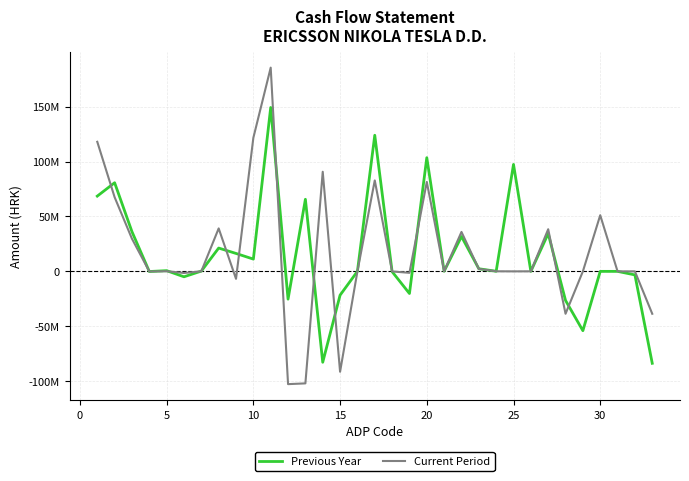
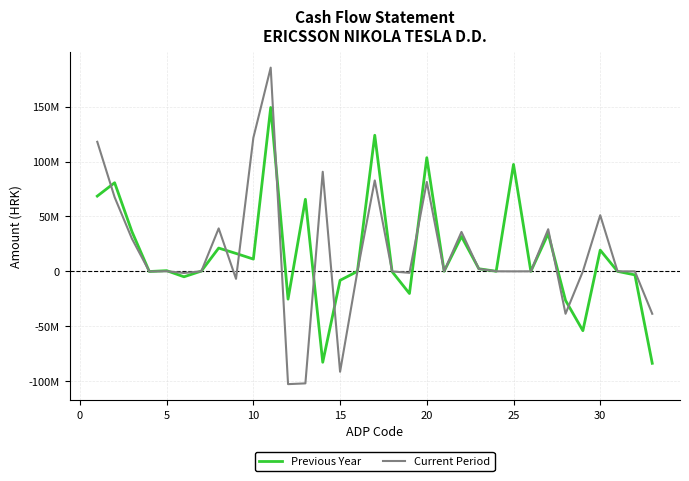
  {
    "Previous Year": {
      "10": 11000000,
-     "15": -22000000,
+     "15": -8000000,
      "20": 103000000,
      "25": 97000000,
-     "30": 0
+     "30": 19000000
    },
    "Current Period": {
      "10": 122000000,
      "15": -91000000,
      "20": 81000000,
      "25": 0,
      "30": 51000000
    }
  }
